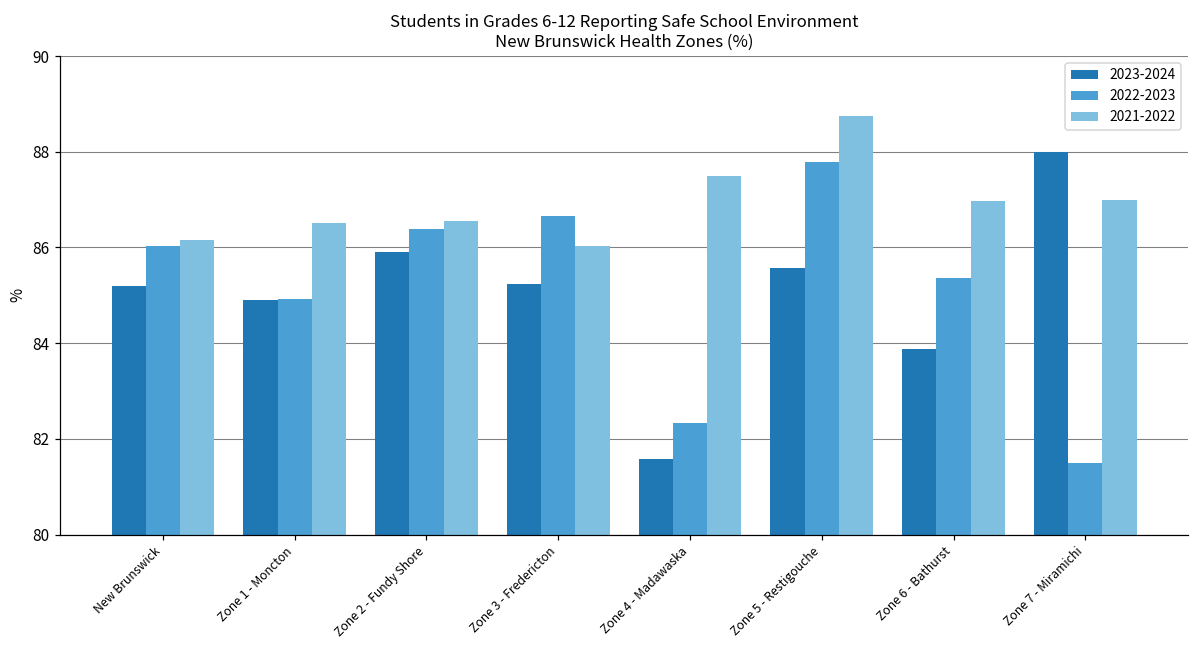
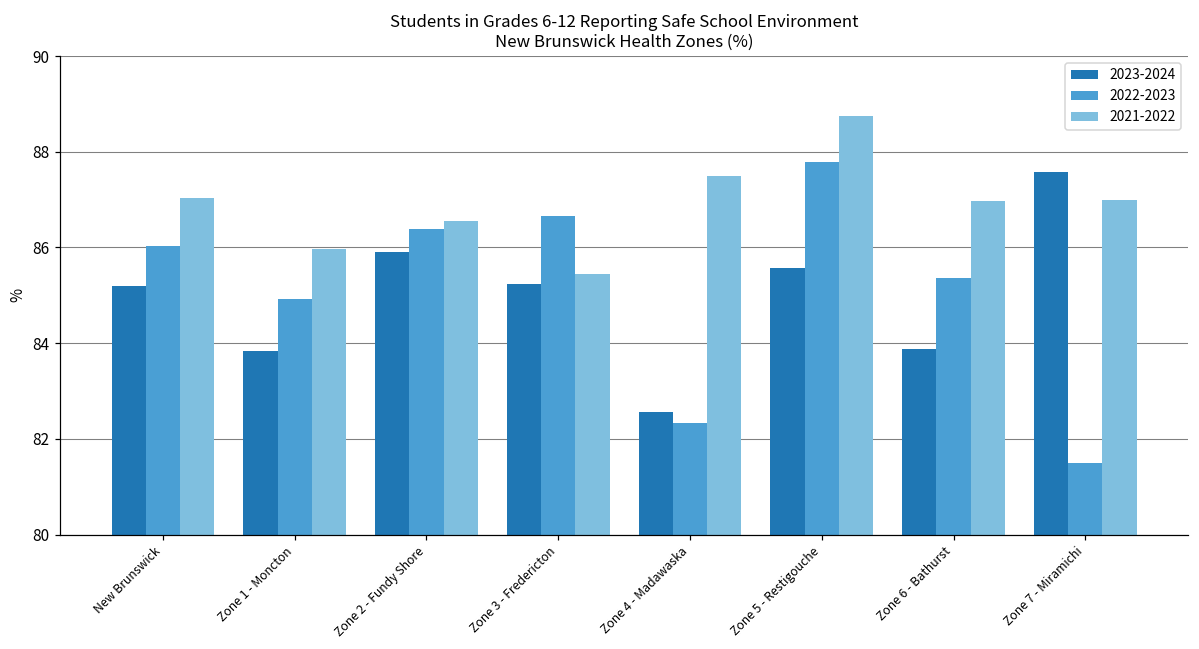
  {
    "2023-2024": {
      "New Brunswick": 85.2,
-     "Zone 1 - Moncton": 84.9,
+     "Zone 1 - Moncton": 83.8,
      "Zone 2 - Fundy Shore": 85.9,
      "Zone 3 - Fredericton": 85.2,
-     "Zone 4 - Madawaska": 81.6,
+     "Zone 4 - Madawaska": 82.6,
      "Zone 5 - Restigouche": 85.6,
      "Zone 6 - Bathurst": 83.9,
-     "Zone 7 - Miramichi": 88.0
+     "Zone 7 - Miramichi": 87.6
    },
    "2022-2023": {
      "New Brunswick": 86.0,
      "Zone 1 - Moncton": 84.9,
      "Zone 2 - Fundy Shore": 86.4,
      "Zone 3 - Fredericton": 86.7,
      "Zone 4 - Madawaska": 82.3,
      "Zone 5 - Restigouche": 87.8,
      "Zone 6 - Bathurst": 85.4,
      "Zone 7 - Miramichi": 81.5
    },
    "2021-2022": {
-     "New Brunswick": 86.1,
-     "Zone 1 - Moncton": 86.5,
+     "New Brunswick": 87.0,
+     "Zone 1 - Moncton": 86.0,
      "Zone 2 - Fundy Shore": 86.5,
-     "Zone 3 - Fredericton": 86.0,
+     "Zone 3 - Fredericton": 85.4,
      "Zone 4 - Madawaska": 87.5,
      "Zone 5 - Restigouche": 88.8,
      "Zone 6 - Bathurst": 87.0,
      "Zone 7 - Miramichi": 87.0
    }
  }
